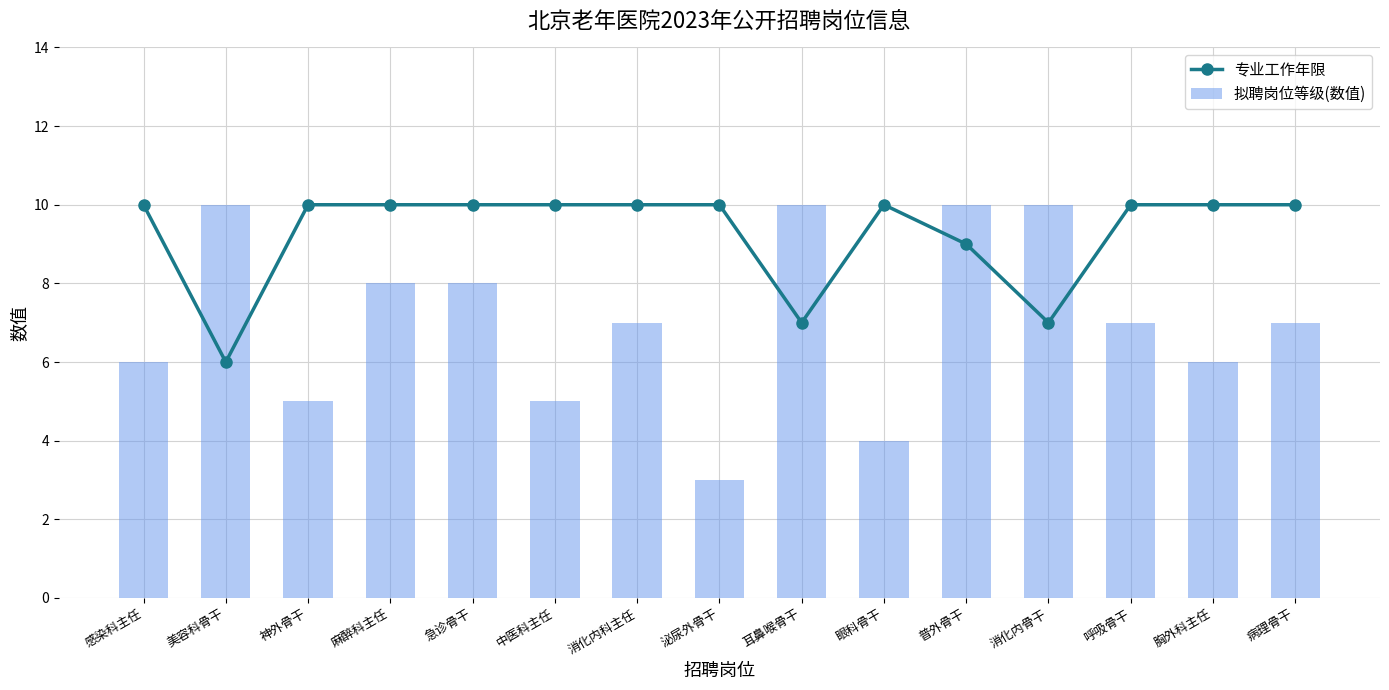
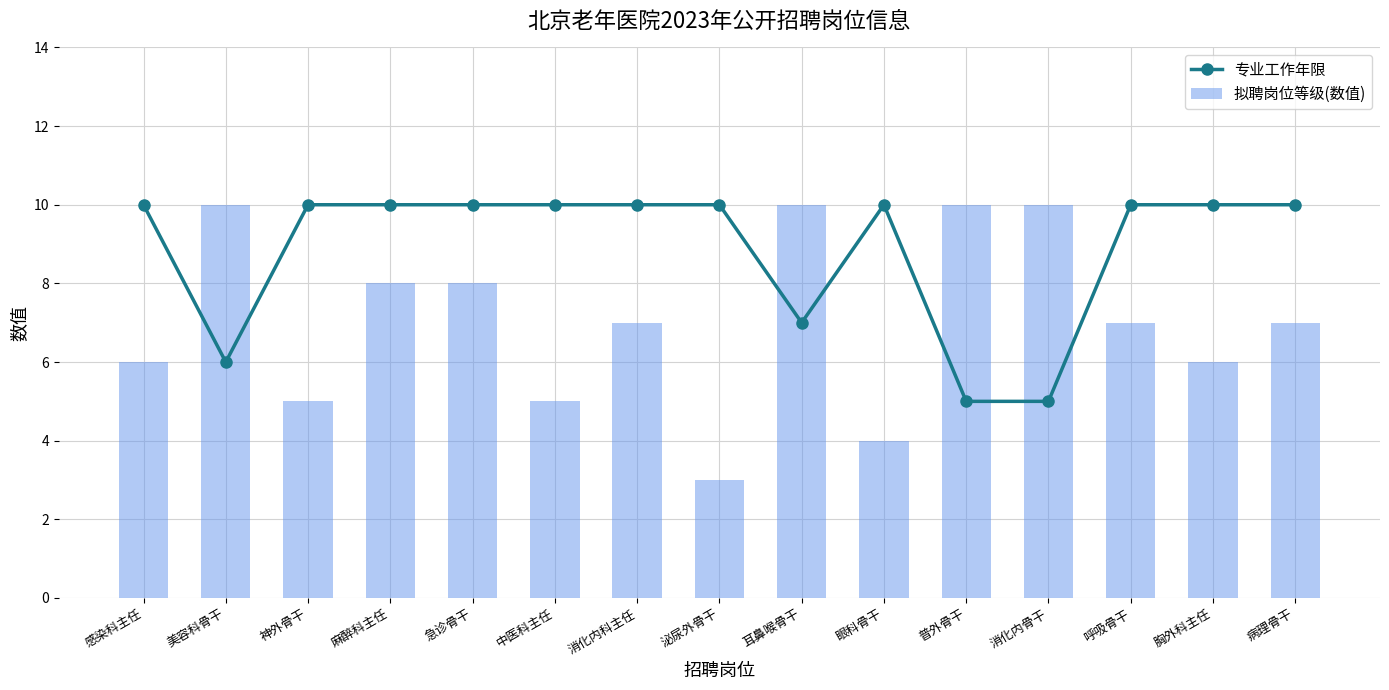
  {
    "专业工作年限": {
      "感染科主任": 10,
      "美容科骨干": 6,
      "神外骨干": 10,
      "麻醉科主任": 10,
      "急诊骨干": 10,
      "中医科主任": 10,
      "消化内科主任": 10,
      "泌尿外骨干": 10,
      "耳鼻喉骨干": 7,
      "眼科骨干": 10,
-     "普外骨干": 9,
-     "消化内骨干": 7,
+     "普外骨干": 5,
+     "消化内骨干": 5,
      "呼吸骨干": 10,
      "胸外科主任": 10,
      "病理骨干": 10
    },
    "拟聘岗位等级(数值)": {
      "感染科主任": 6,
      "美容科骨干": 10,
      "神外骨干": 5,
      "麻醉科主任": 8,
      "急诊骨干": 8,
      "中医科主任": 5,
      "消化内科主任": 7,
      "泌尿外骨干": 3,
      "耳鼻喉骨干": 10,
      "眼科骨干": 4,
      "普外骨干": 10,
      "消化内骨干": 10,
      "呼吸骨干": 7,
      "胸外科主任": 6,
      "病理骨干": 7
    }
  }
